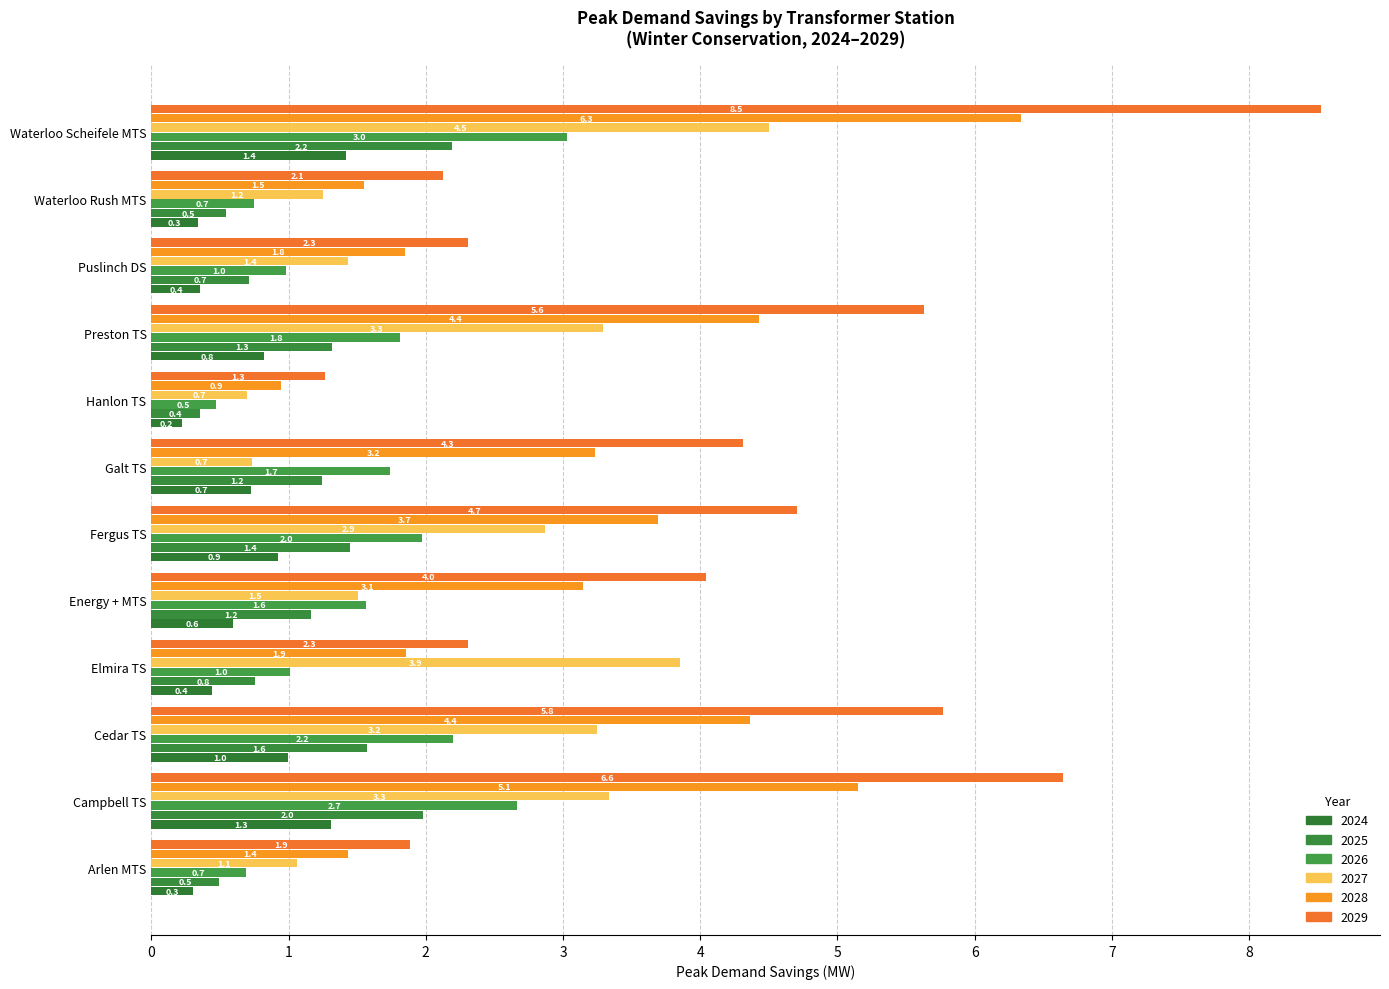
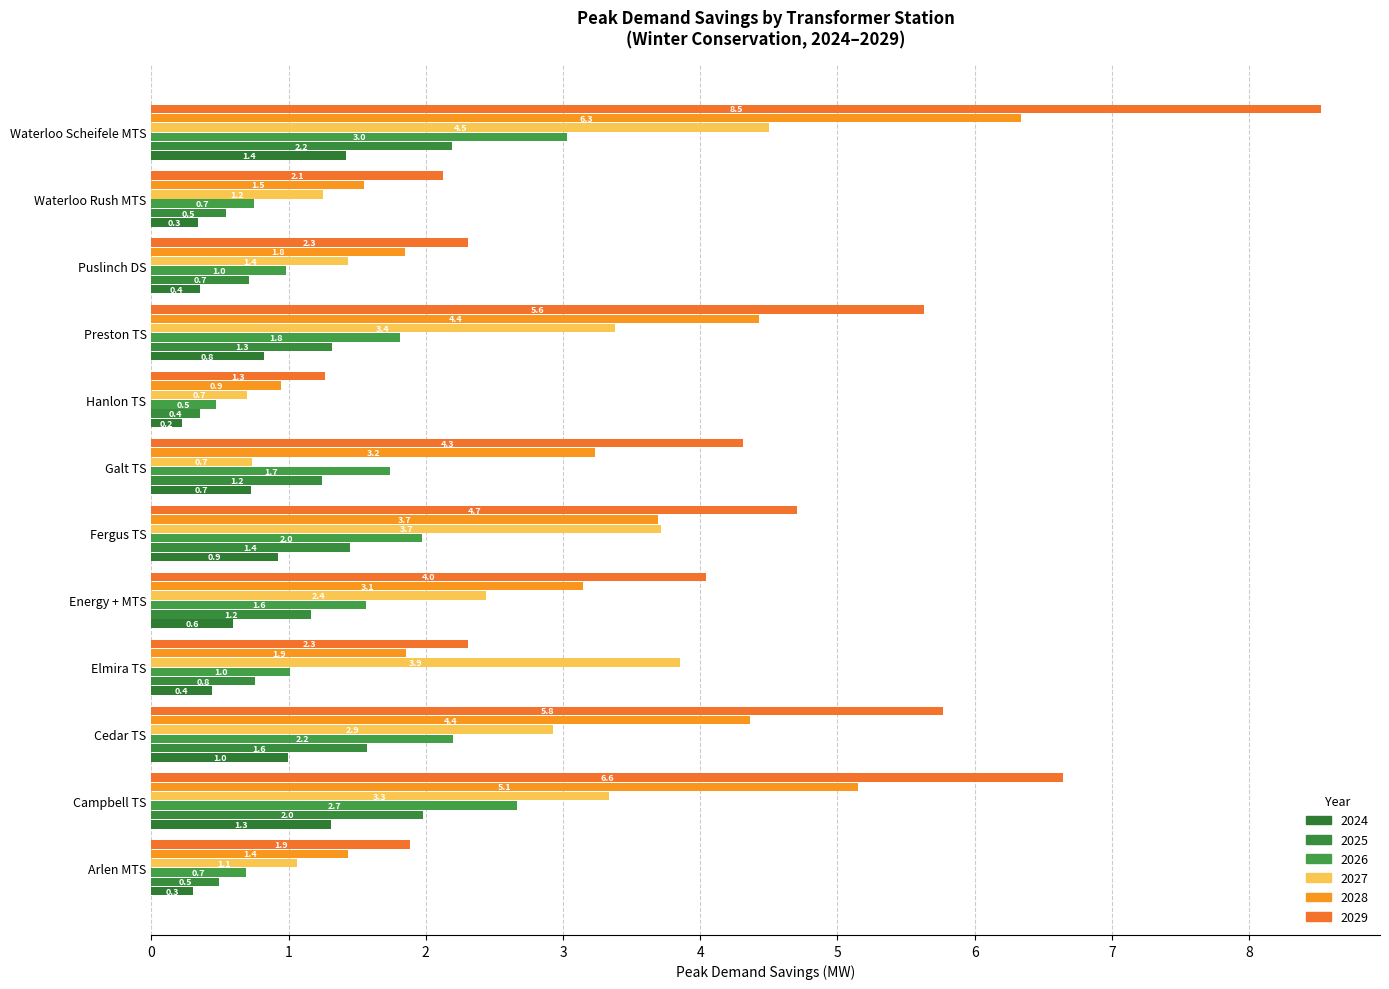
  {
    "2027": {
      "Waterloo Scheifele MTS": 4.5,
      "Waterloo Rush MTS": 1.2,
      "Puslinch DS": 1.4,
-     "Preston TS": 3.3,
+     "Preston TS": 3.4,
      "Hanlon TS": 0.7,
      "Galt TS": 0.7,
-     "Fergus TS": 2.9,
-     "Energy + MTS": 1.5,
+     "Fergus TS": 3.7,
+     "Energy + MTS": 2.4,
      "Elmira TS": 3.9,
-     "Cedar TS": 3.2,
+     "Cedar TS": 2.9,
      "Campbell TS": 3.3,
      "Arlen MTS": 1.1
    }
  }
